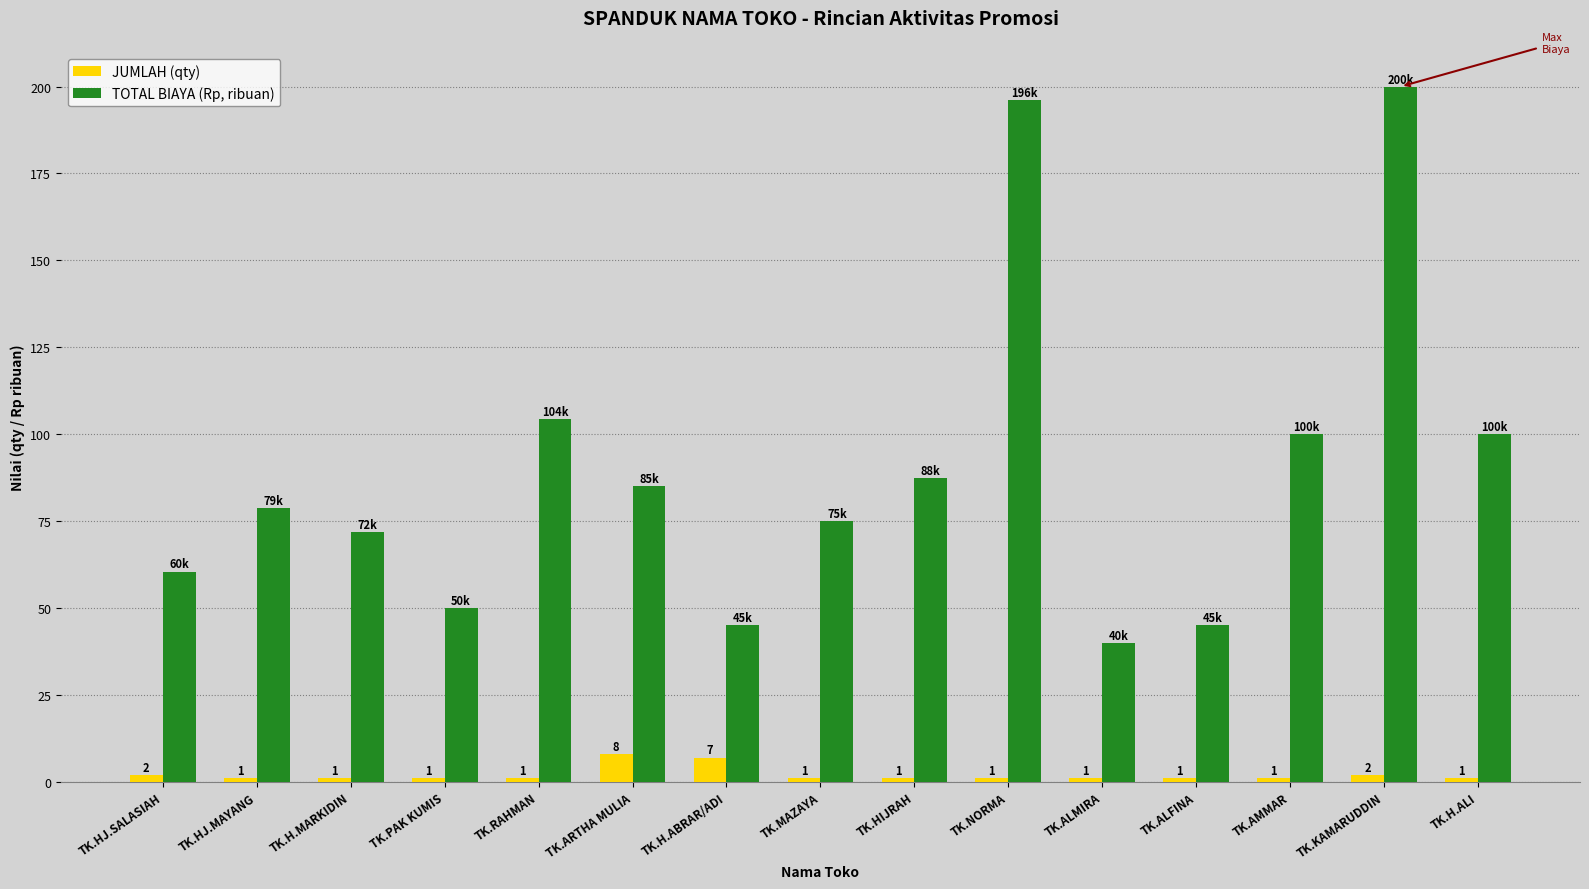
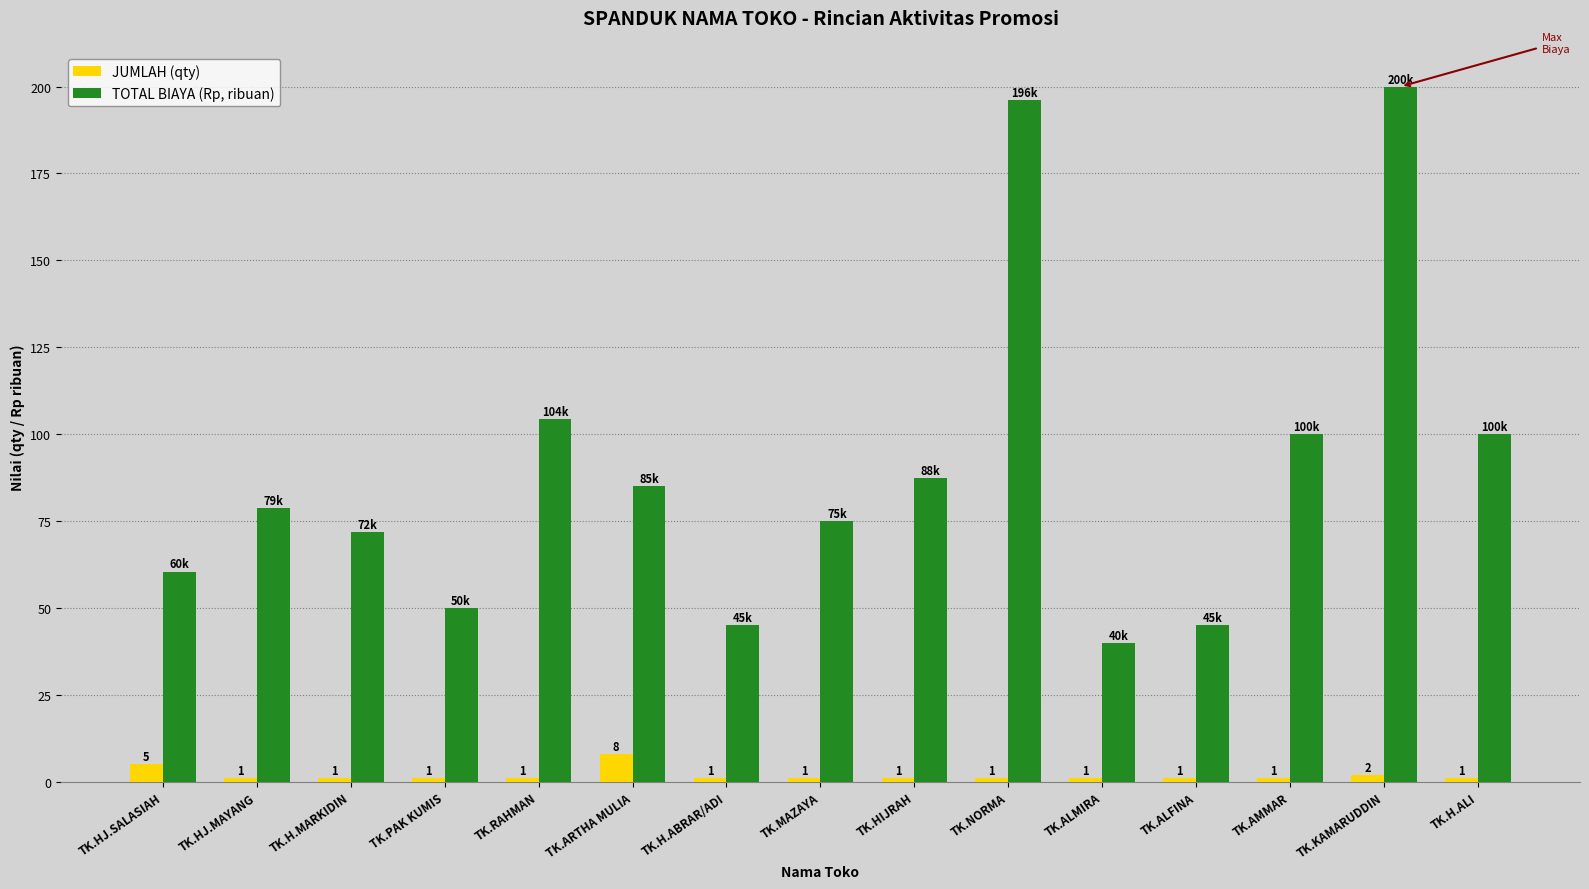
  {
    "JUMLAH (qty)": {
-     "TK.HJ.SALASIAH": "2",
+     "TK.HJ.SALASIAH": "5",
      "TK.HJ.MAYANG": "1",
      "TK.H.MARKIDIN": "1",
      "TK.PAK KUMIS": "1",
      "TK.RAHMAN": "1",
      "TK.ARTHA MULIA": "8",
-     "TK.H.ABRAR/ADI": "7",
+     "TK.H.ABRAR/ADI": "1",
      "TK.MAZAYA": "1",
      "TK.HIJRAH": "1",
      "TK.NORMA": "1",
      "TK.ALMIRA": "1",
      "TK.ALFINA": "1",
      "TK.AMMAR": "1",
      "TK.KAMARUDDIN": "2",
      "TK.H.ALI": "1"
    },
    "TOTAL BIAYA (Rp, ribuan)": {
      "TK.HJ.SALASIAH": "60k",
      "TK.HJ.MAYANG": "79k",
      "TK.H.MARKIDIN": "72k",
      "TK.PAK KUMIS": "50k",
      "TK.RAHMAN": "104k",
      "TK.ARTHA MULIA": "85k",
      "TK.H.ABRAR/ADI": "45k",
      "TK.MAZAYA": "75k",
      "TK.HIJRAH": "88k",
      "TK.NORMA": "196k",
      "TK.ALMIRA": "40k",
      "TK.ALFINA": "45k",
      "TK.AMMAR": "100k",
      "TK.H.ALI": "100k"
    }
  }
